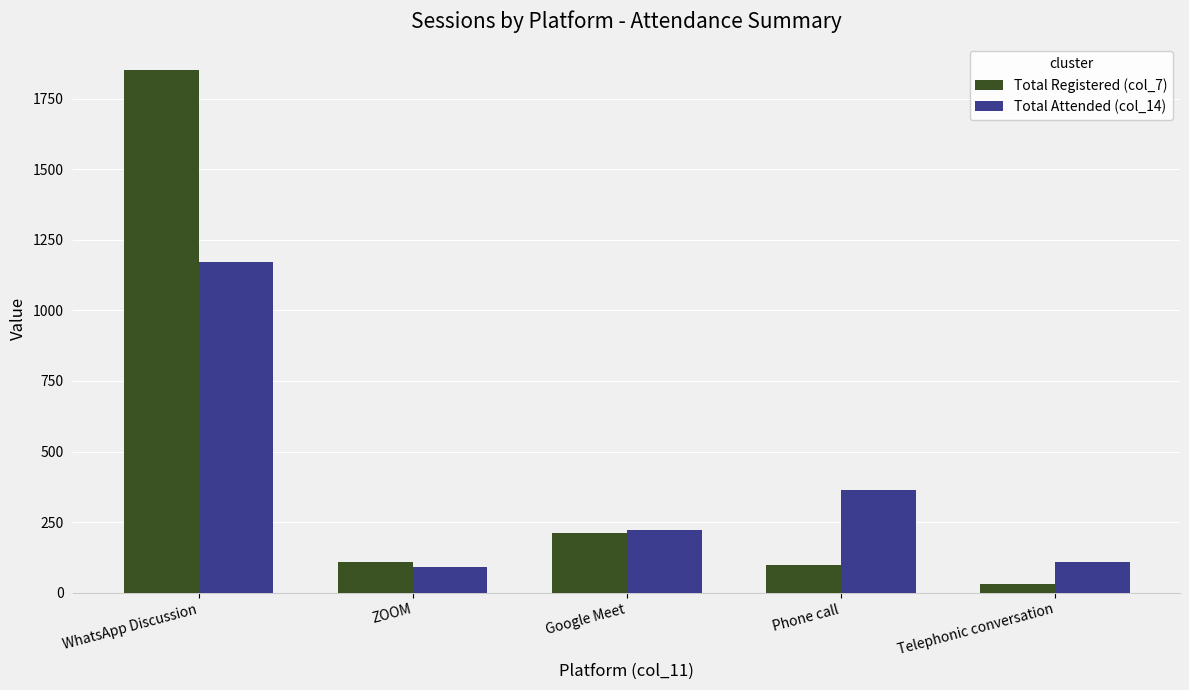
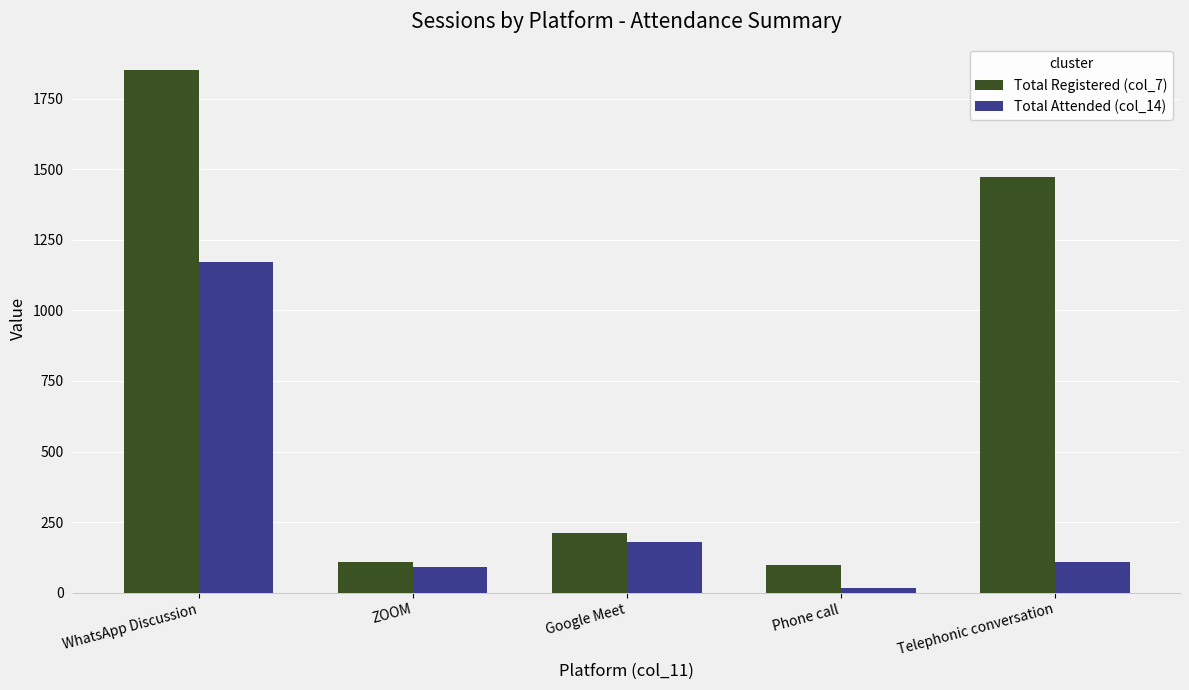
  {
    "Total Registered (col_7)": {
      "WhatsApp Discussion": 1850,
      "ZOOM": 110,
      "Google Meet": 210,
      "Phone call": 100,
-     "Telephonic conversation": 30
+     "Telephonic conversation": 1470
    },
    "Total Attended (col_14)": {
      "WhatsApp Discussion": 1170,
      "ZOOM": 90,
-     "Google Meet": 220,
-     "Phone call": 360,
+     "Google Meet": 180,
+     "Phone call": 20,
      "Telephonic conversation": 110
    }
  }
